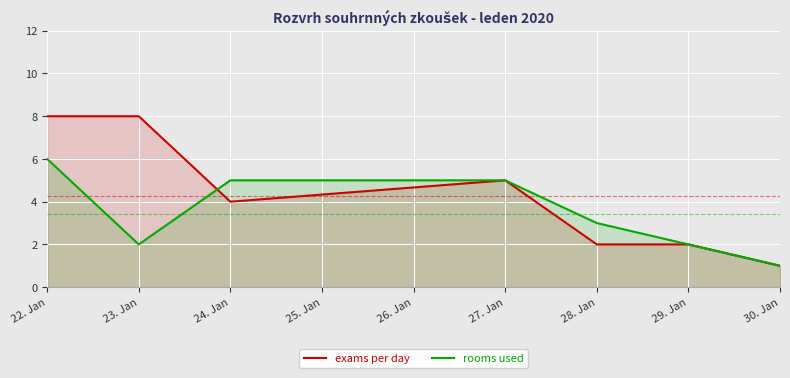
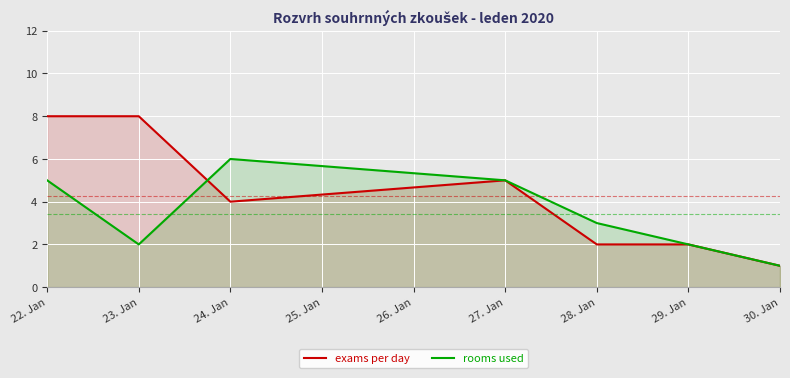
  {
    "exams per day": {
      "22. Jan": 8,
      "23. Jan": 8,
      "24. Jan": 4,
      "28. Jan": 2
    },
    "rooms used": {
-     "22. Jan": 6,
+     "22. Jan": 5,
      "23. Jan": 2,
-     "24. Jan": 5,
+     "24. Jan": 6,
      "28. Jan": 3
    }
  }
